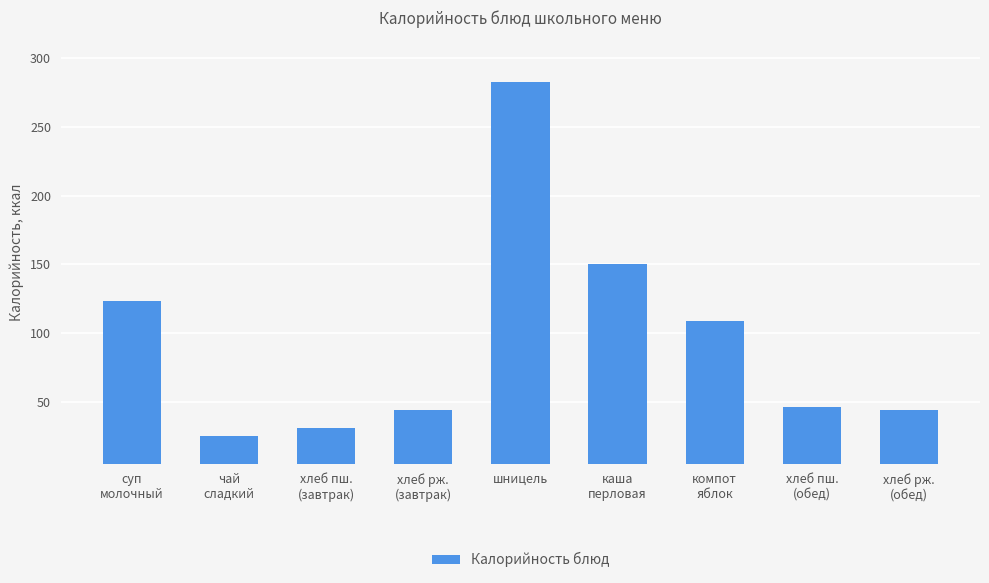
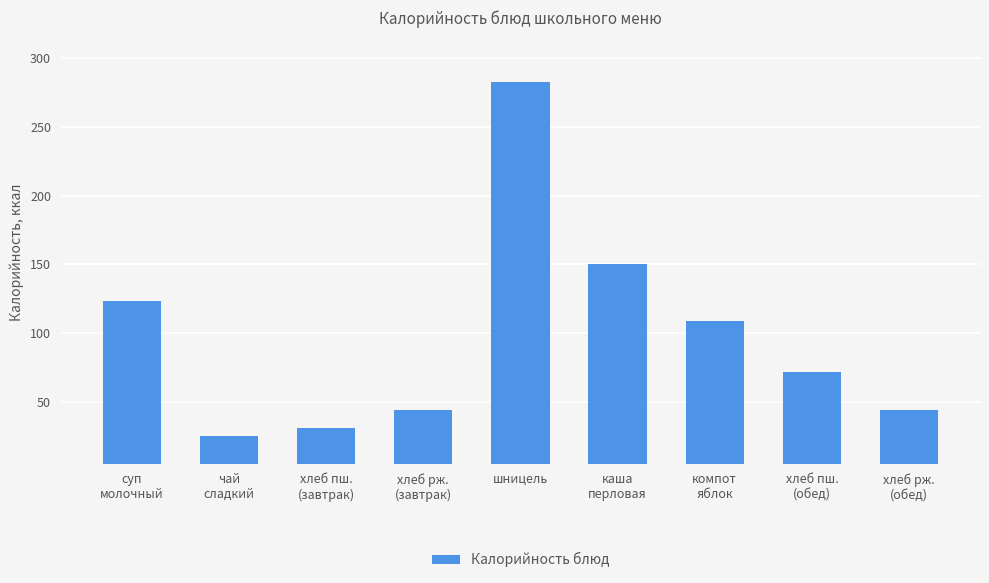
  {
    "суп молочный": 123,
    "чай сладкий": 25,
    "хлеб пш. (завтрак)": 31,
    "хлеб рж. (завтрак)": 44,
    "шницель": 283,
    "каша перловая": 150,
    "компот яблок": 109,
-   "хлеб пш. (обед)": 47,
+   "хлеб пш. (обед)": 72,
    "хлеб рж. (обед)": 44
  }
